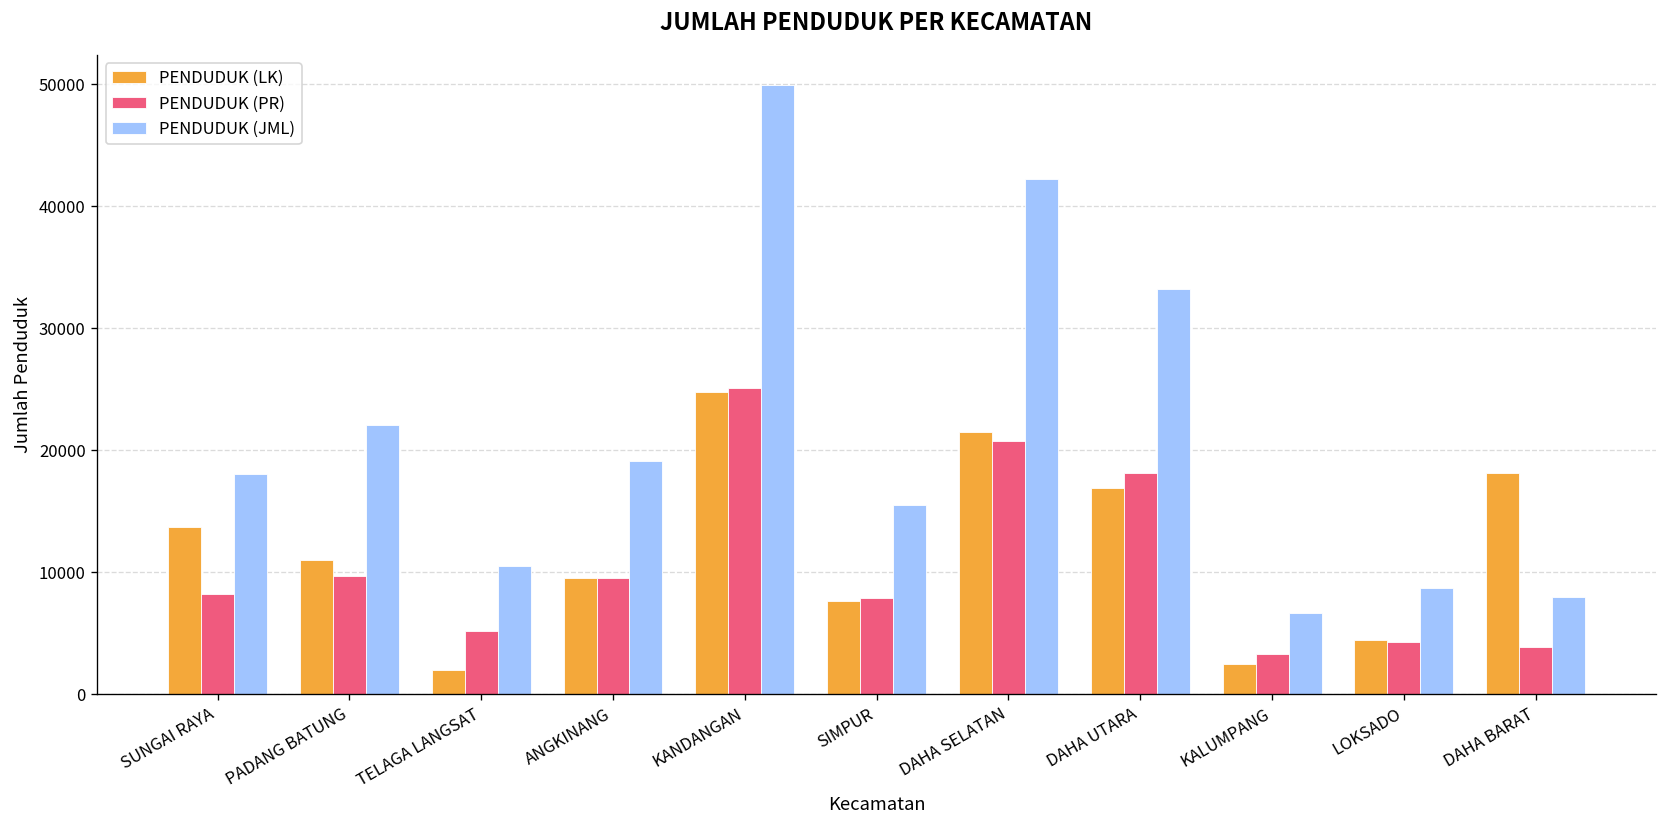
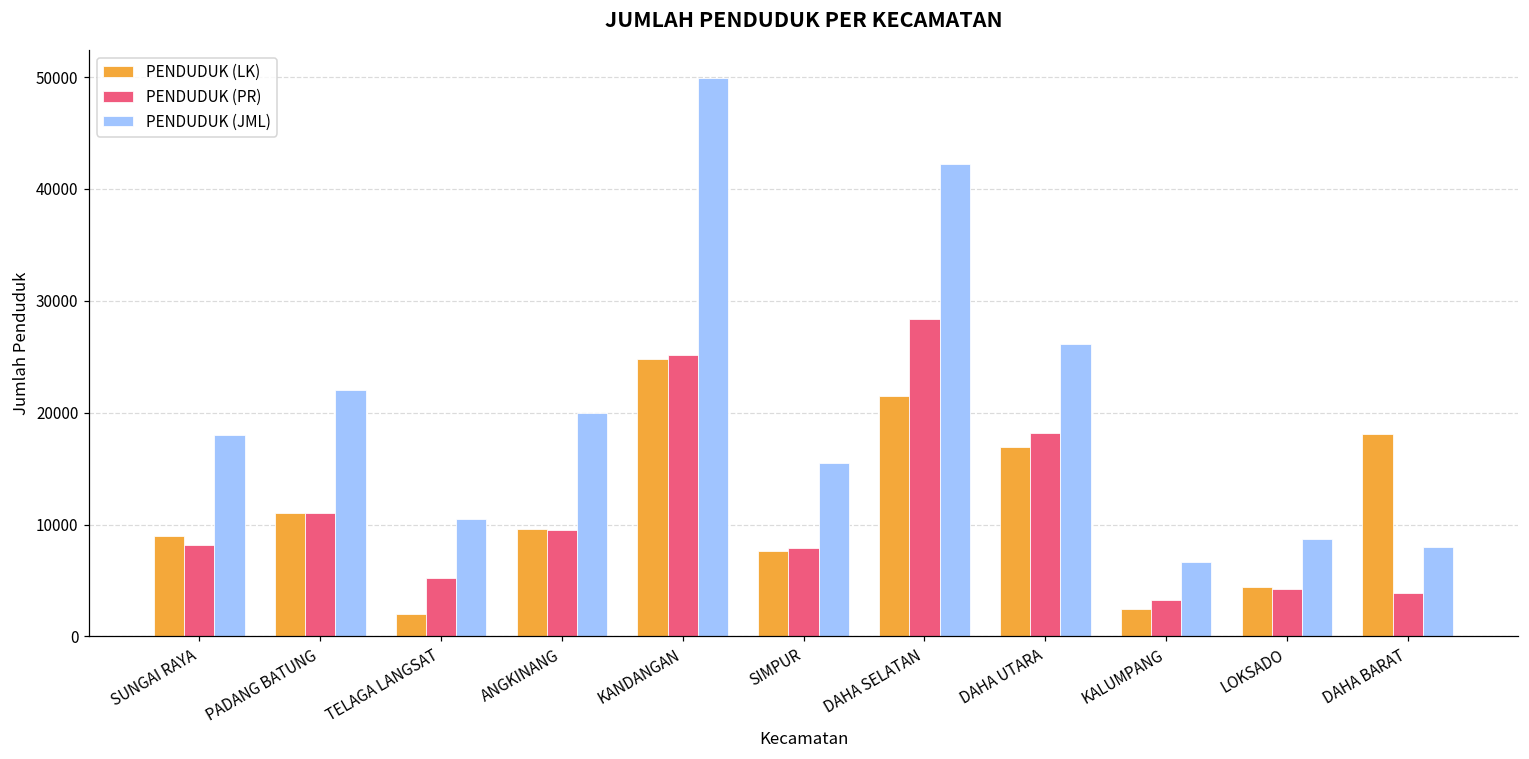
  {
    "PENDUDUK (LK)": {
-     "SUNGAI RAYA": 13700,
+     "SUNGAI RAYA": 8900,
      "PADANG BATUNG": 11000,
      "TELAGA LANGSAT": 2000,
      "ANGKINANG": 9600,
      "KANDANGAN": 24800,
      "SIMPUR": 7600,
      "DAHA SELATAN": 21500,
      "DAHA UTARA": 16900,
      "KALUMPANG": 2400,
      "LOKSADO": 4400,
      "DAHA BARAT": 18100
    },
    "PENDUDUK (PR)": {
      "SUNGAI RAYA": 8200,
-     "PADANG BATUNG": 9700,
+     "PADANG BATUNG": 11000,
      "TELAGA LANGSAT": 5200,
      "ANGKINANG": 9500,
      "KANDANGAN": 25100,
      "SIMPUR": 7900,
-     "DAHA SELATAN": 20700,
+     "DAHA SELATAN": 28400,
      "DAHA UTARA": 18200,
      "KALUMPANG": 3300,
      "LOKSADO": 4300,
      "DAHA BARAT": 3900
    },
    "PENDUDUK (JML)": {
      "SUNGAI RAYA": 18000,
      "PADANG BATUNG": 22100,
      "TELAGA LANGSAT": 10500,
-     "ANGKINANG": 19100,
+     "ANGKINANG": 19900,
      "KANDANGAN": 49900,
      "SIMPUR": 15500,
      "DAHA SELATAN": 42200,
-     "DAHA UTARA": 33200,
+     "DAHA UTARA": 26100,
      "KALUMPANG": 6700,
      "LOKSADO": 8700,
      "DAHA BARAT": 8000
    }
  }
